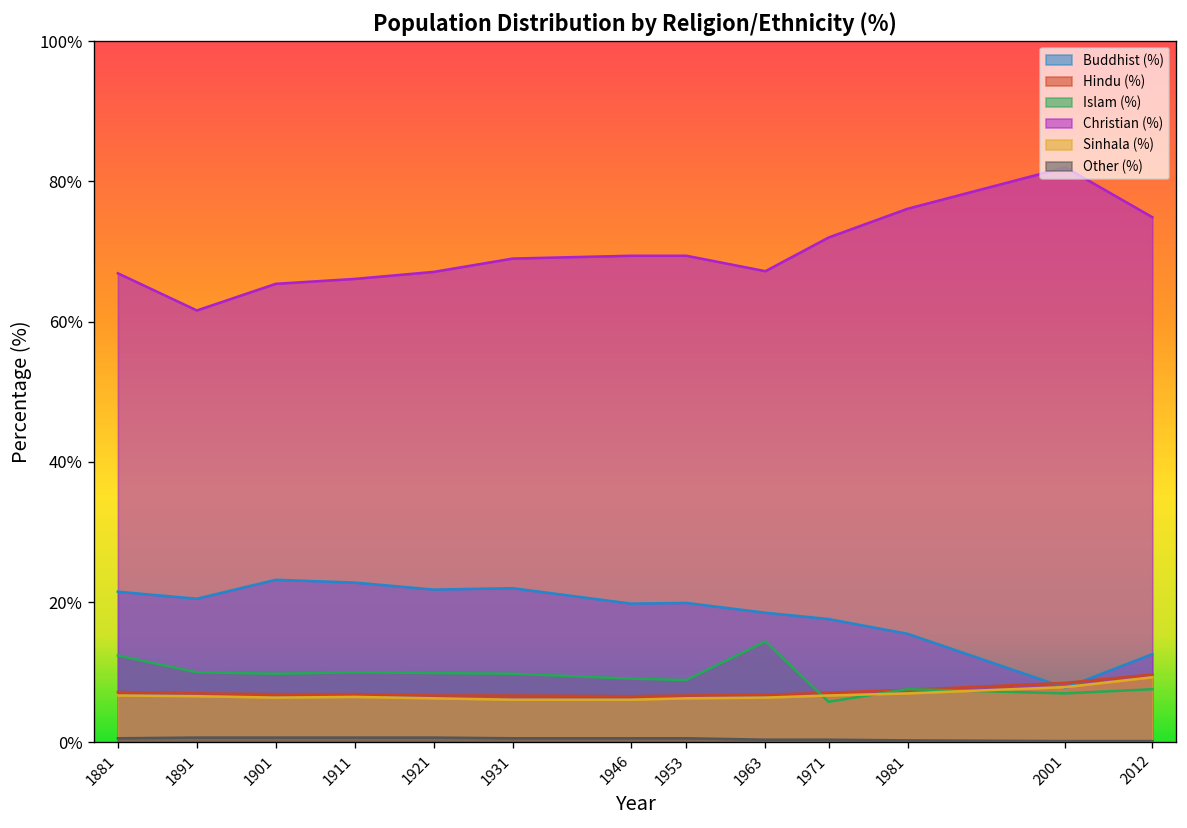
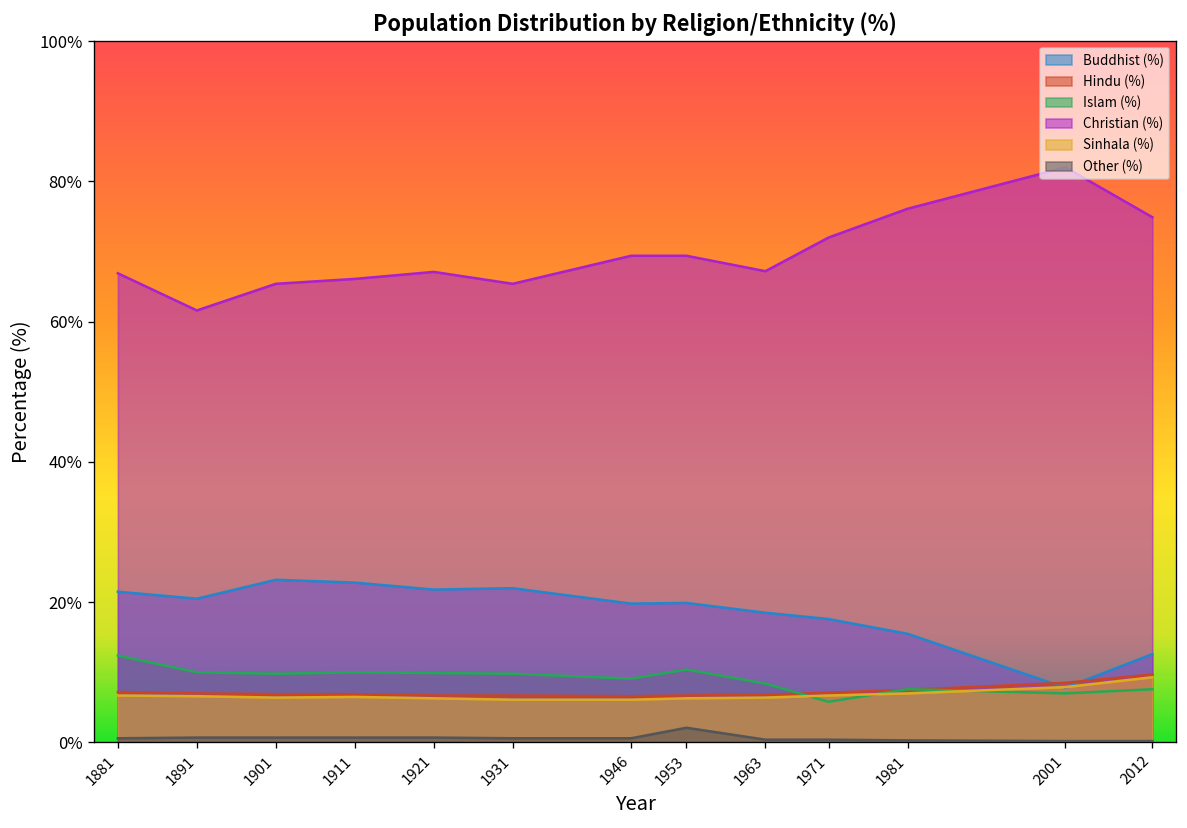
  {
    "Buddhist (%)": {
      "1881": "22%",
      "1891": "21%",
      "1901": "23%",
      "1911": "23%",
      "1921": "22%",
      "1931": "22%",
      "1946": "20%",
      "1953": "20%",
      "1963": "19%",
      "1971": "18%",
      "1981": "16%",
      "2012": "13%"
    },
    "Hindu (%)": {
      "1881": "7%",
      "1901": "7%",
      "1931": "7%",
      "1946": "7%",
      "2001": "9%"
    },
    "Islam (%)": {
      "1881": "12%",
      "1891": "10%",
      "1901": "10%",
      "1911": "10%",
      "1921": "10%",
      "1931": "10%",
      "1946": "9%",
-     "1953": "9%",
-     "1963": "14%",
+     "1953": "10%",
+     "1963": "8%",
      "1971": "6%",
      "2001": "7%",
      "2012": "8%"
    },
    "Christian (%)": {
      "1881": "67%",
      "1891": "62%",
      "1901": "65%",
      "1911": "66%",
      "1921": "67%",
-     "1931": "69%",
+     "1931": "65%",
      "1946": "69%",
      "1953": "69%",
      "1963": "67%",
      "1971": "72%",
      "1981": "76%",
      "2012": "75%"
    },
    "Sinhala (%)": {
      "1881": "7%",
      "1901": "6%",
      "1931": "6%",
      "1946": "6%",
      "1981": "7%"
    },
    "Other (%)": {
      "1881": "1%",
      "1891": "1%",
      "1901": "1%",
      "1911": "1%",
      "1921": "1%",
      "1931": "1%",
      "1946": "1%",
-     "1953": "1%",
+     "1953": "2%",
      "1963": "0%",
      "1971": "0%",
      "1981": "0%",
      "2001": "0%",
      "2012": "0%"
    }
  }
